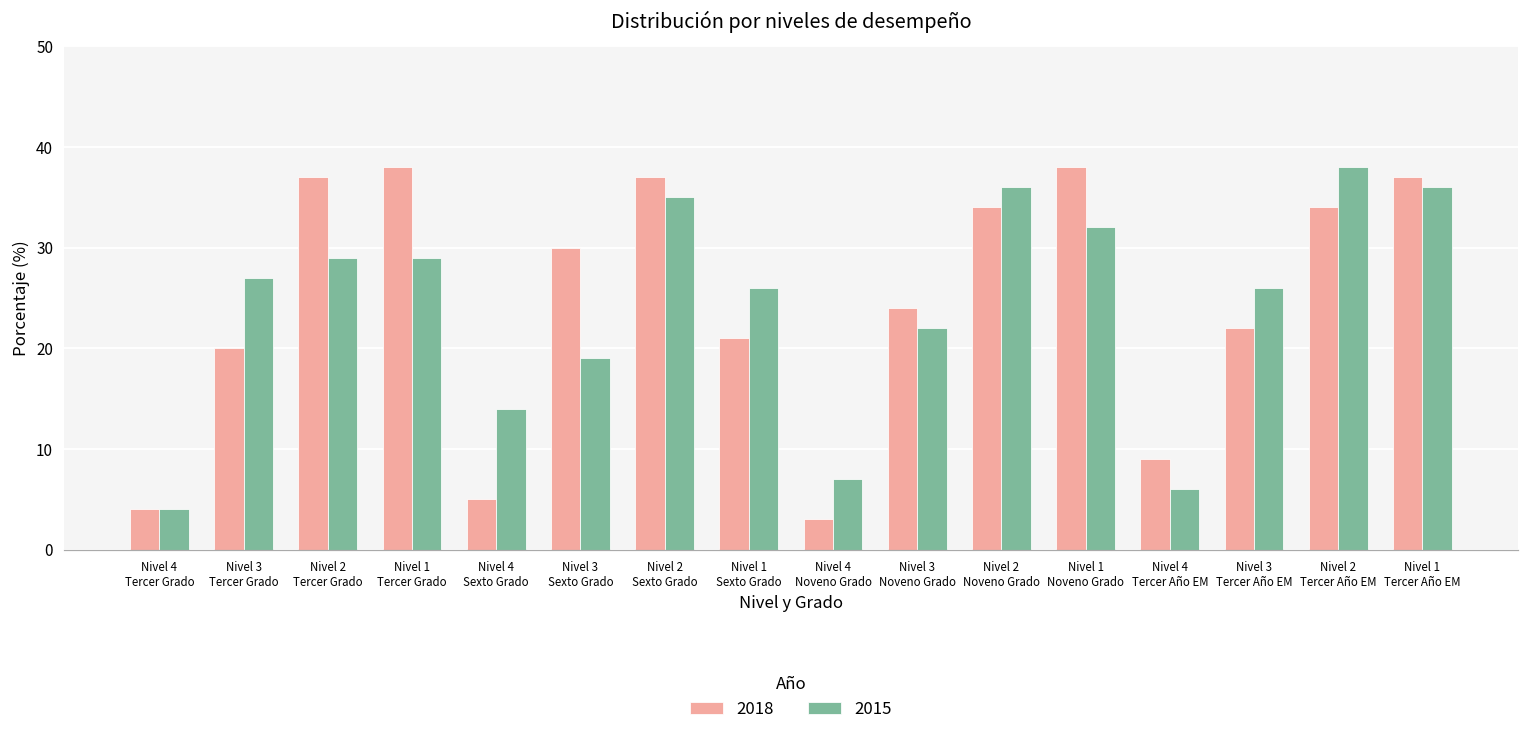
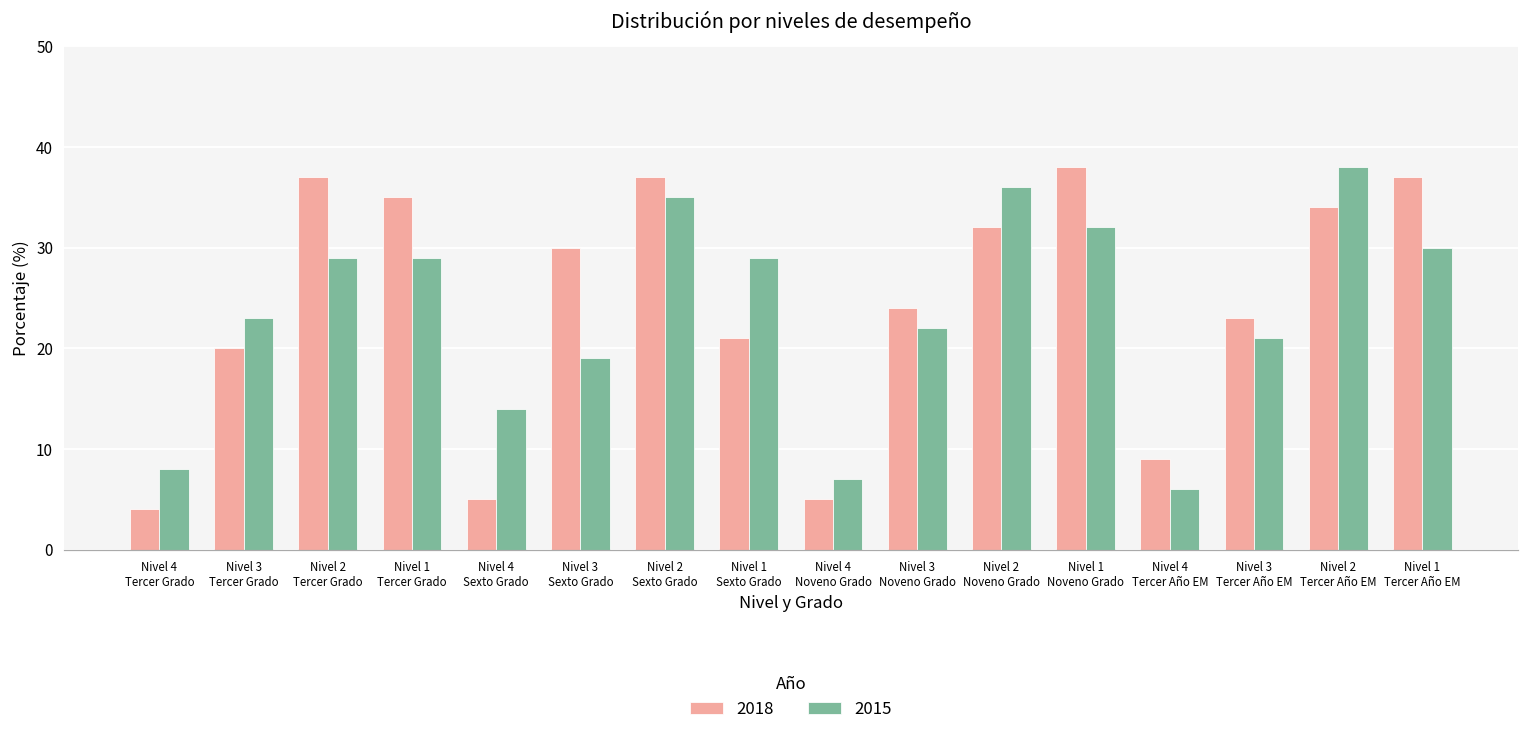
  {
    "2018": {
      "Nivel 4 Tercer Grado": 4,
      "Nivel 3 Tercer Grado": 20,
      "Nivel 2 Tercer Grado": 37,
-     "Nivel 1 Tercer Grado": 38,
+     "Nivel 1 Tercer Grado": 35,
      "Nivel 4 Sexto Grado": 5,
      "Nivel 3 Sexto Grado": 30,
      "Nivel 2 Sexto Grado": 37,
      "Nivel 1 Sexto Grado": 21,
-     "Nivel 4 Noveno Grado": 3,
+     "Nivel 4 Noveno Grado": 5,
      "Nivel 3 Noveno Grado": 24,
-     "Nivel 2 Noveno Grado": 34,
+     "Nivel 2 Noveno Grado": 32,
      "Nivel 1 Noveno Grado": 38,
      "Nivel 4 Tercer Año EM": 9,
-     "Nivel 3 Tercer Año EM": 22,
+     "Nivel 3 Tercer Año EM": 23,
      "Nivel 2 Tercer Año EM": 34,
      "Nivel 1 Tercer Año EM": 37
    },
    "2015": {
-     "Nivel 4 Tercer Grado": 4,
-     "Nivel 3 Tercer Grado": 27,
+     "Nivel 4 Tercer Grado": 8,
+     "Nivel 3 Tercer Grado": 23,
      "Nivel 2 Tercer Grado": 29,
      "Nivel 1 Tercer Grado": 29,
      "Nivel 4 Sexto Grado": 14,
      "Nivel 3 Sexto Grado": 19,
      "Nivel 2 Sexto Grado": 35,
-     "Nivel 1 Sexto Grado": 26,
+     "Nivel 1 Sexto Grado": 29,
      "Nivel 4 Noveno Grado": 7,
      "Nivel 3 Noveno Grado": 22,
      "Nivel 2 Noveno Grado": 36,
      "Nivel 1 Noveno Grado": 32,
      "Nivel 4 Tercer Año EM": 6,
-     "Nivel 3 Tercer Año EM": 26,
+     "Nivel 3 Tercer Año EM": 21,
      "Nivel 2 Tercer Año EM": 38,
-     "Nivel 1 Tercer Año EM": 36
+     "Nivel 1 Tercer Año EM": 30
    }
  }
